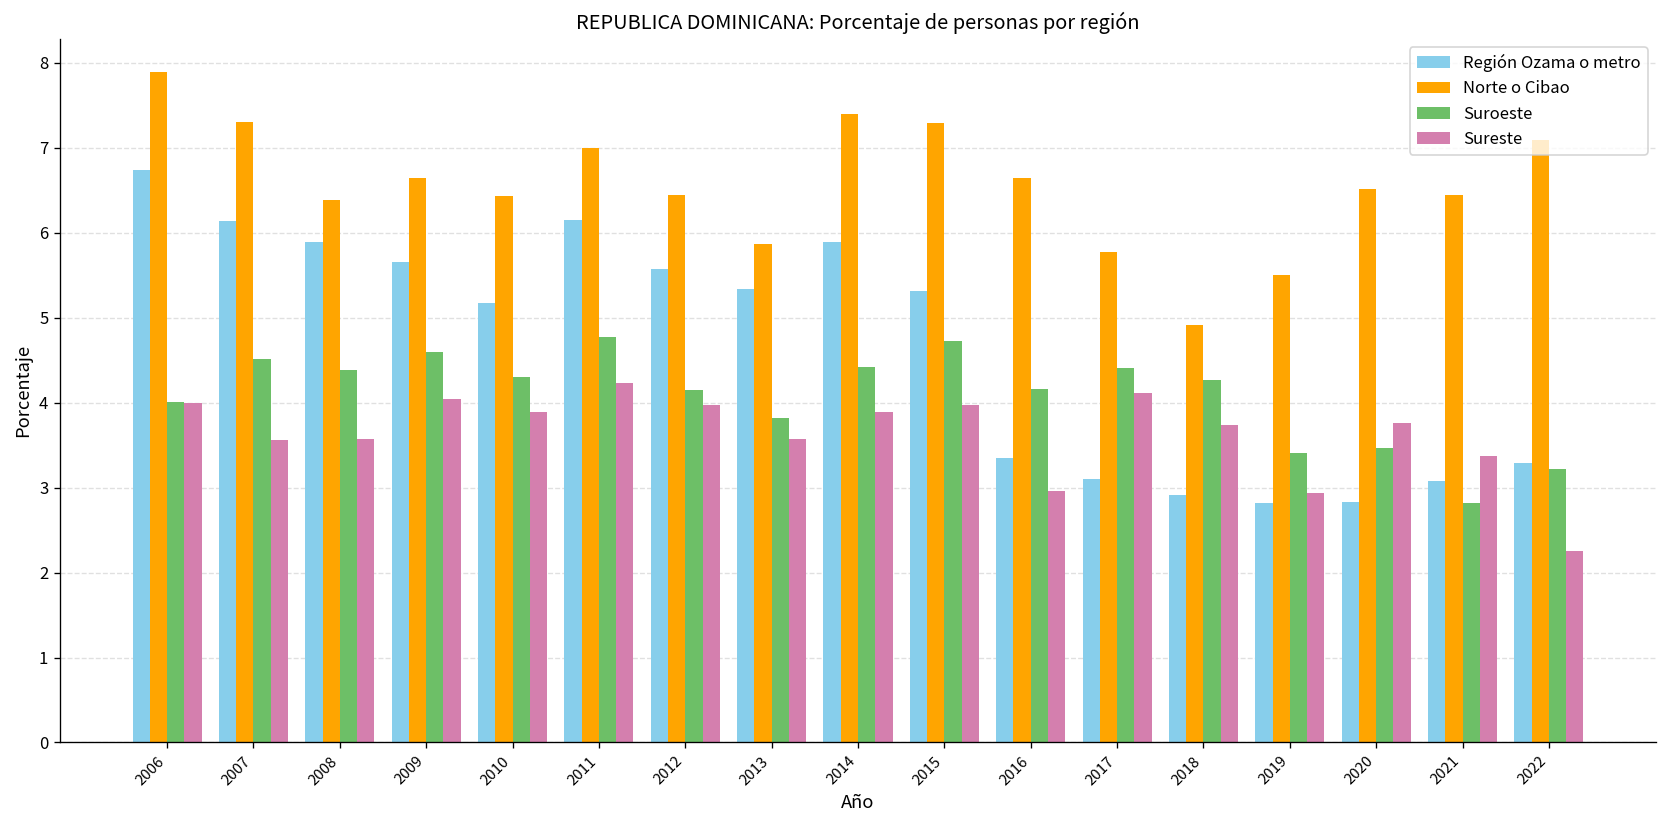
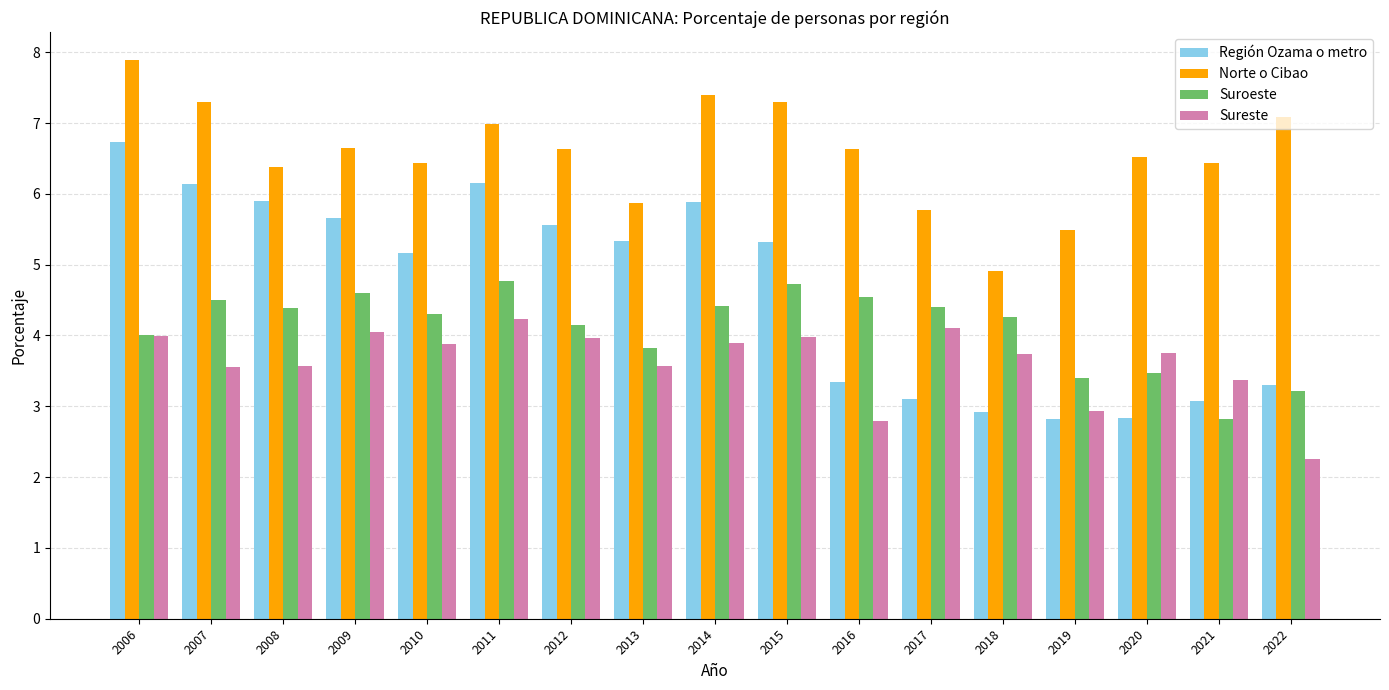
  {
    "Región Ozama o metro": {
      "2006": 6.7,
      "2007": 6.1,
      "2008": 5.9,
      "2009": 5.7,
      "2010": 5.2,
      "2011": 6.2,
      "2012": 5.6,
      "2013": 5.3,
      "2014": 5.9,
      "2015": 5.3,
      "2016": 3.3,
      "2017": 3.1,
      "2018": 2.9,
      "2019": 2.8,
      "2020": 2.8,
      "2021": 3.1,
      "2022": 3.3
    },
    "Norte o Cibao": {
      "2006": 7.9,
      "2007": 7.3,
      "2008": 6.4,
      "2009": 6.6,
      "2010": 6.4,
      "2011": 7.0,
-     "2012": 6.4,
+     "2012": 6.6,
      "2013": 5.9,
      "2014": 7.4,
      "2015": 7.3,
      "2016": 6.6,
      "2017": 5.8,
      "2018": 4.9,
      "2019": 5.5,
      "2020": 6.5,
      "2021": 6.4
    },
    "Suroeste": {
      "2006": 4.0,
      "2007": 4.5,
      "2008": 4.4,
      "2009": 4.6,
      "2010": 4.3,
      "2011": 4.8,
      "2012": 4.1,
      "2013": 3.8,
      "2014": 4.4,
      "2015": 4.7,
-     "2016": 4.2,
+     "2016": 4.6,
      "2017": 4.4,
      "2018": 4.3,
      "2019": 3.4,
      "2020": 3.5,
      "2021": 2.8,
      "2022": 3.2
    },
    "Sureste": {
      "2006": 4.0,
      "2007": 3.6,
      "2008": 3.6,
      "2009": 4.0,
      "2010": 3.9,
      "2011": 4.2,
      "2012": 4.0,
      "2013": 3.6,
      "2014": 3.9,
      "2015": 4.0,
-     "2016": 3.0,
+     "2016": 2.8,
      "2017": 4.1,
      "2018": 3.7,
      "2019": 2.9,
      "2020": 3.8,
      "2021": 3.4,
      "2022": 2.3
    }
  }
